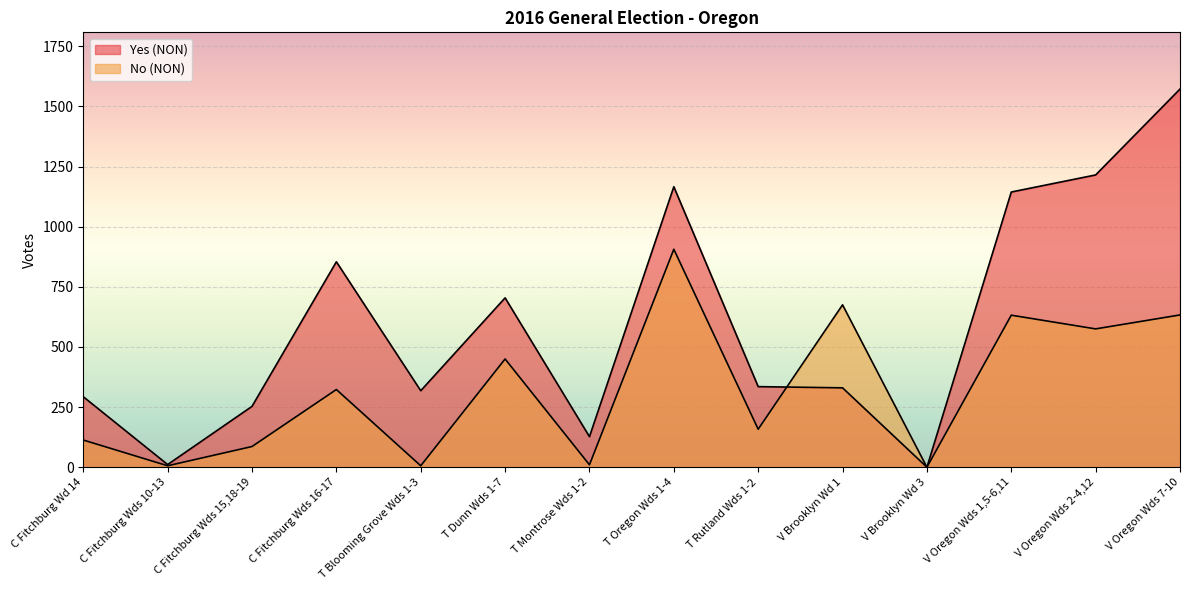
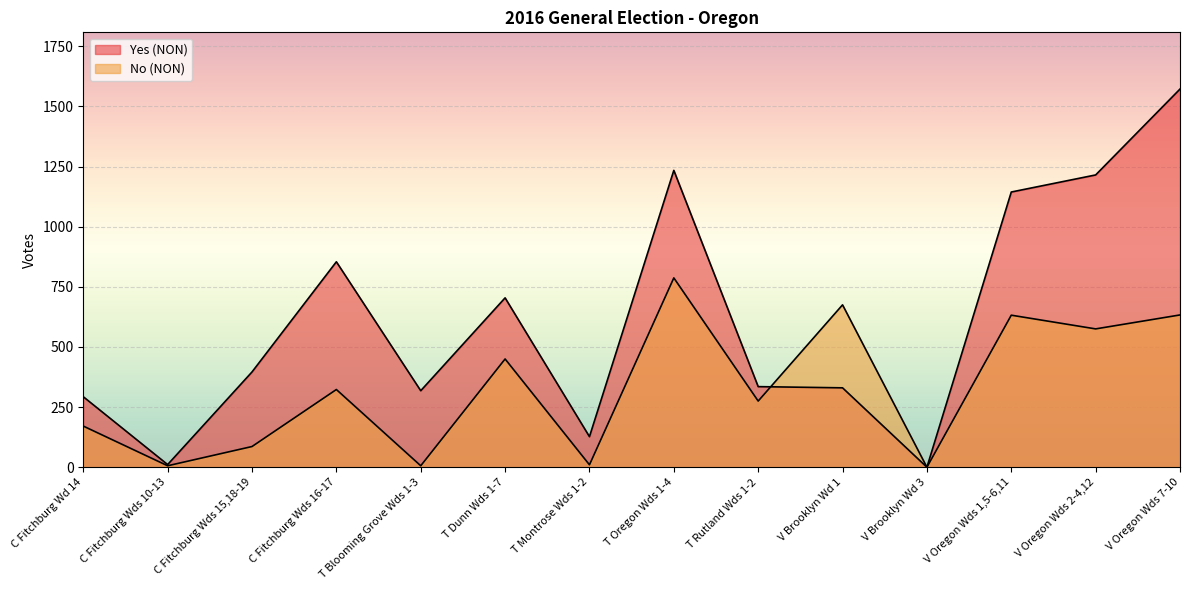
  {
    "Yes (NON)": {
      "C Fitchburg Wd 14": 290,
-     "C Fitchburg Wds 15,18-19": 250,
+     "C Fitchburg Wds 15,18-19": 400,
      "C Fitchburg Wds 16-17": 850,
      "T Blooming Grove Wds 1-3": 320,
      "T Dunn Wds 1-7": 700,
      "T Montrose Wds 1-2": 130,
-     "T Oregon Wds 1-4": 1170,
+     "T Oregon Wds 1-4": 1230,
      "T Rutland Wds 1-2": 340,
      "V Brooklyn Wd 1": 330,
      "V Oregon Wds 1,5-6,11": 1140,
      "V Oregon Wds 2-4,12": 1220,
      "V Oregon Wds 7-10": 1570
    },
    "No (NON)": {
-     "C Fitchburg Wd 14": 110,
+     "C Fitchburg Wd 14": 170,
      "C Fitchburg Wds 15,18-19": 90,
      "C Fitchburg Wds 16-17": 320,
      "T Blooming Grove Wds 1-3": 10,
      "T Dunn Wds 1-7": 450,
      "T Montrose Wds 1-2": 10,
-     "T Oregon Wds 1-4": 910,
-     "T Rutland Wds 1-2": 160,
+     "T Oregon Wds 1-4": 790,
+     "T Rutland Wds 1-2": 280,
      "V Brooklyn Wd 1": 680,
      "V Oregon Wds 1,5-6,11": 630,
      "V Oregon Wds 2-4,12": 580,
      "V Oregon Wds 7-10": 630
    }
  }
